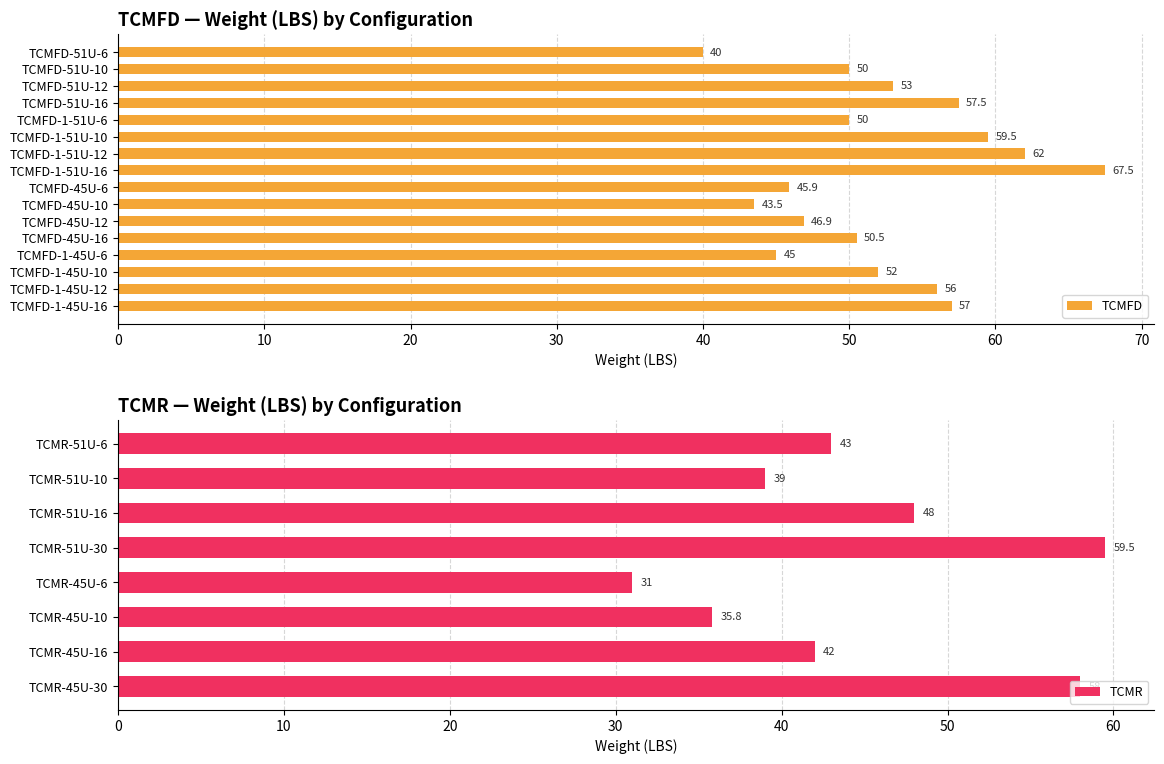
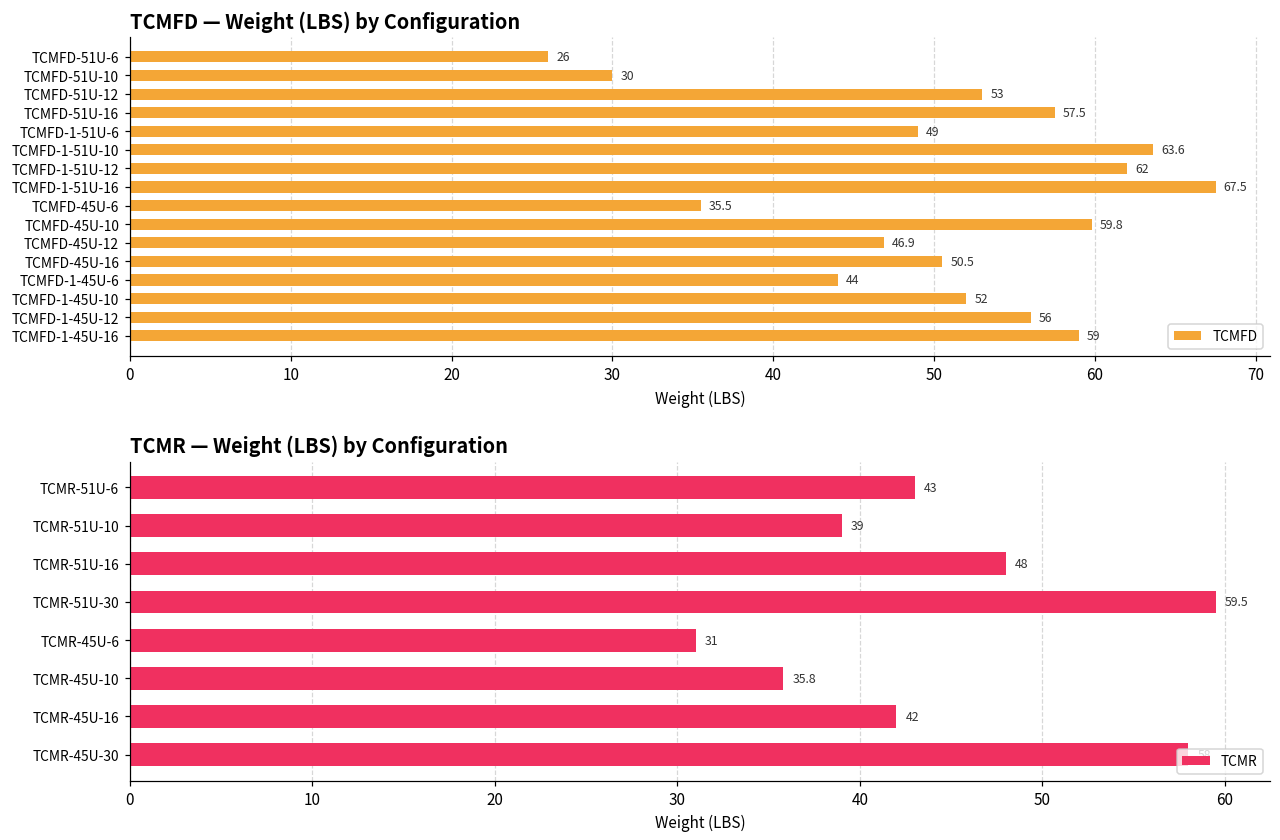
  {
    "TCMFD — Weight (LBS) by Configuration": {
-     "TCMFD-51U-6": 40,
-     "TCMFD-51U-10": 50,
+     "TCMFD-51U-6": 26,
+     "TCMFD-51U-10": 30,
      "TCMFD-51U-12": 53,
      "TCMFD-51U-16": 57.5,
-     "TCMFD-1-51U-6": 50,
-     "TCMFD-1-51U-10": 59.5,
+     "TCMFD-1-51U-6": 49,
+     "TCMFD-1-51U-10": 63.6,
      "TCMFD-1-51U-12": 62,
      "TCMFD-1-51U-16": 67.5,
-     "TCMFD-45U-6": 45.9,
-     "TCMFD-45U-10": 43.5,
+     "TCMFD-45U-6": 35.5,
+     "TCMFD-45U-10": 59.8,
      "TCMFD-45U-12": 46.9,
      "TCMFD-45U-16": 50.5,
-     "TCMFD-1-45U-6": 45,
+     "TCMFD-1-45U-6": 44,
      "TCMFD-1-45U-10": 52,
      "TCMFD-1-45U-12": 56,
-     "TCMFD-1-45U-16": 57
+     "TCMFD-1-45U-16": 59
    },
    "TCMR — Weight (LBS) by Configuration": {
      "TCMR-51U-6": 43,
      "TCMR-51U-10": 39,
      "TCMR-51U-16": 48,
      "TCMR-51U-30": 59.5,
      "TCMR-45U-6": 31,
      "TCMR-45U-10": 35.8,
      "TCMR-45U-16": 42
    }
  }
